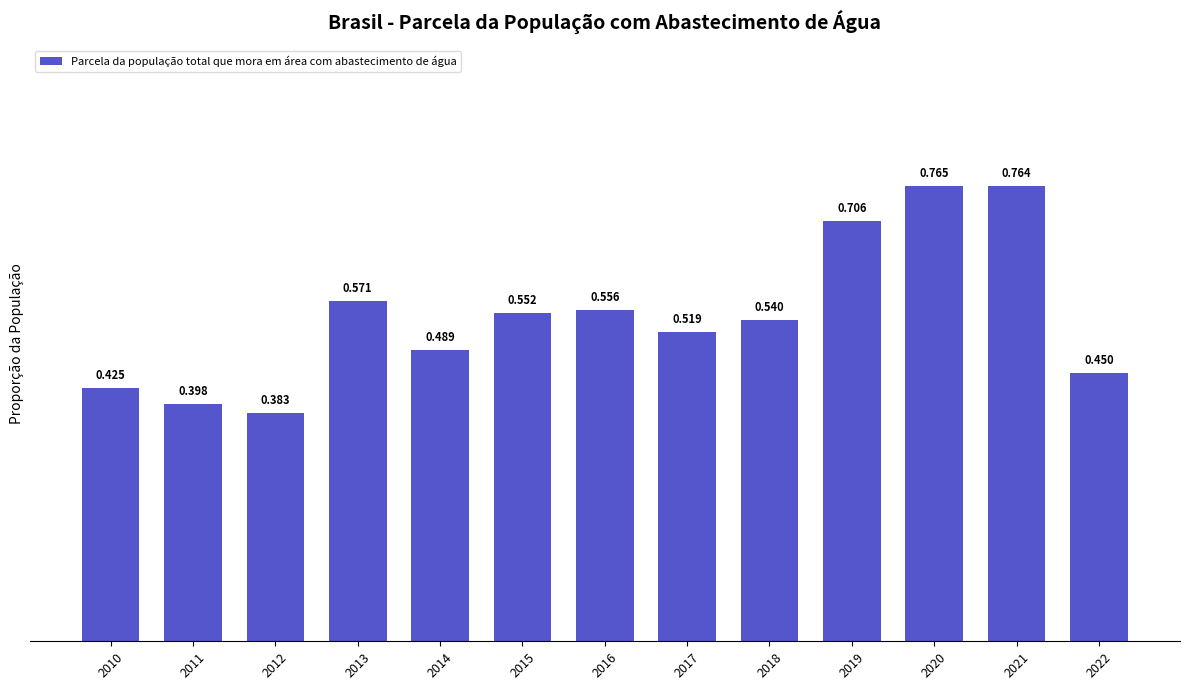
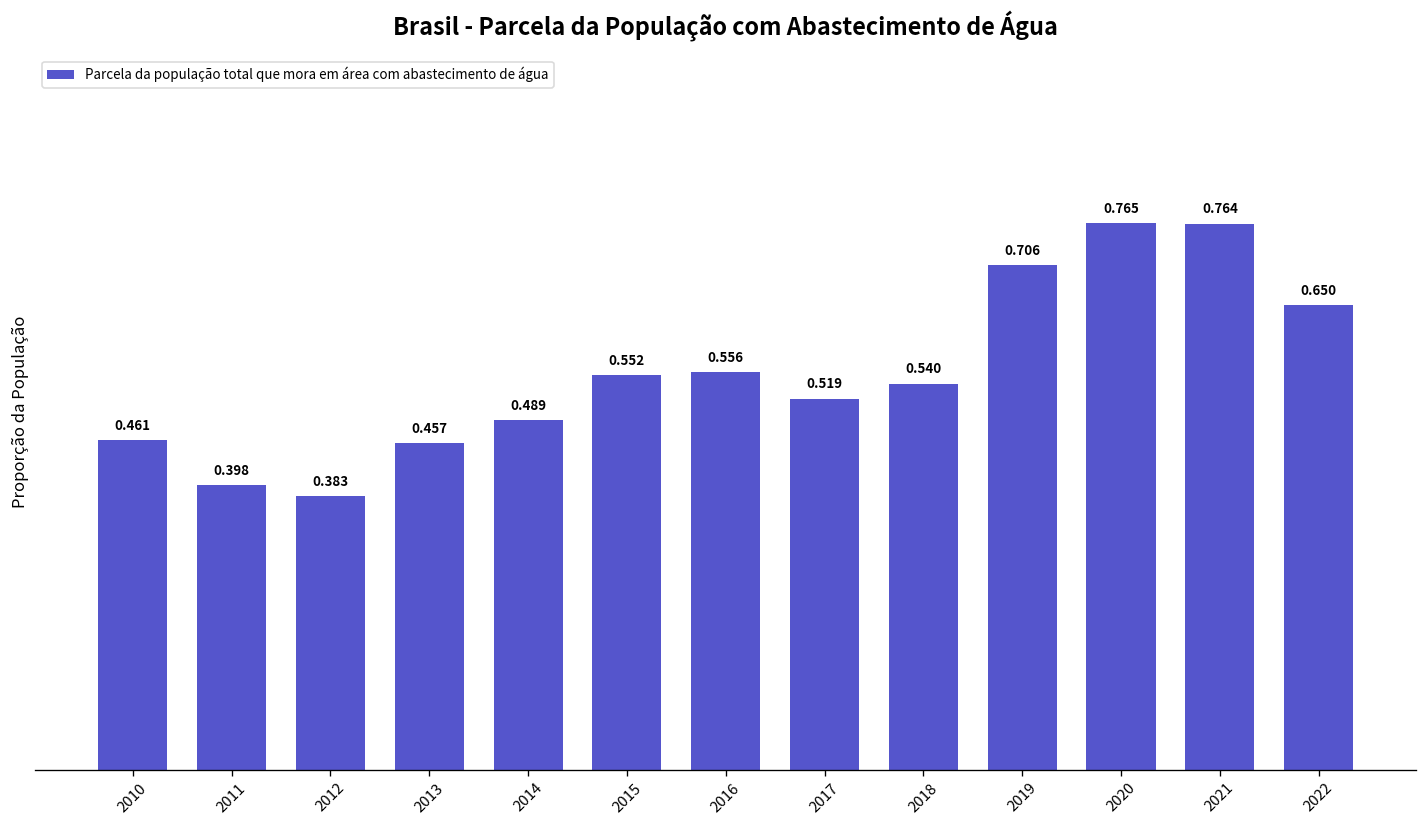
  {
-   "2010": 0.425,
+   "2010": 0.461,
    "2011": 0.398,
    "2012": 0.383,
-   "2013": 0.571,
+   "2013": 0.457,
    "2014": 0.489,
    "2015": 0.552,
    "2016": 0.556,
    "2017": 0.519,
    "2018": 0.540,
    "2019": 0.706,
    "2020": 0.765,
    "2021": 0.764,
-   "2022": 0.450
+   "2022": 0.650
  }
